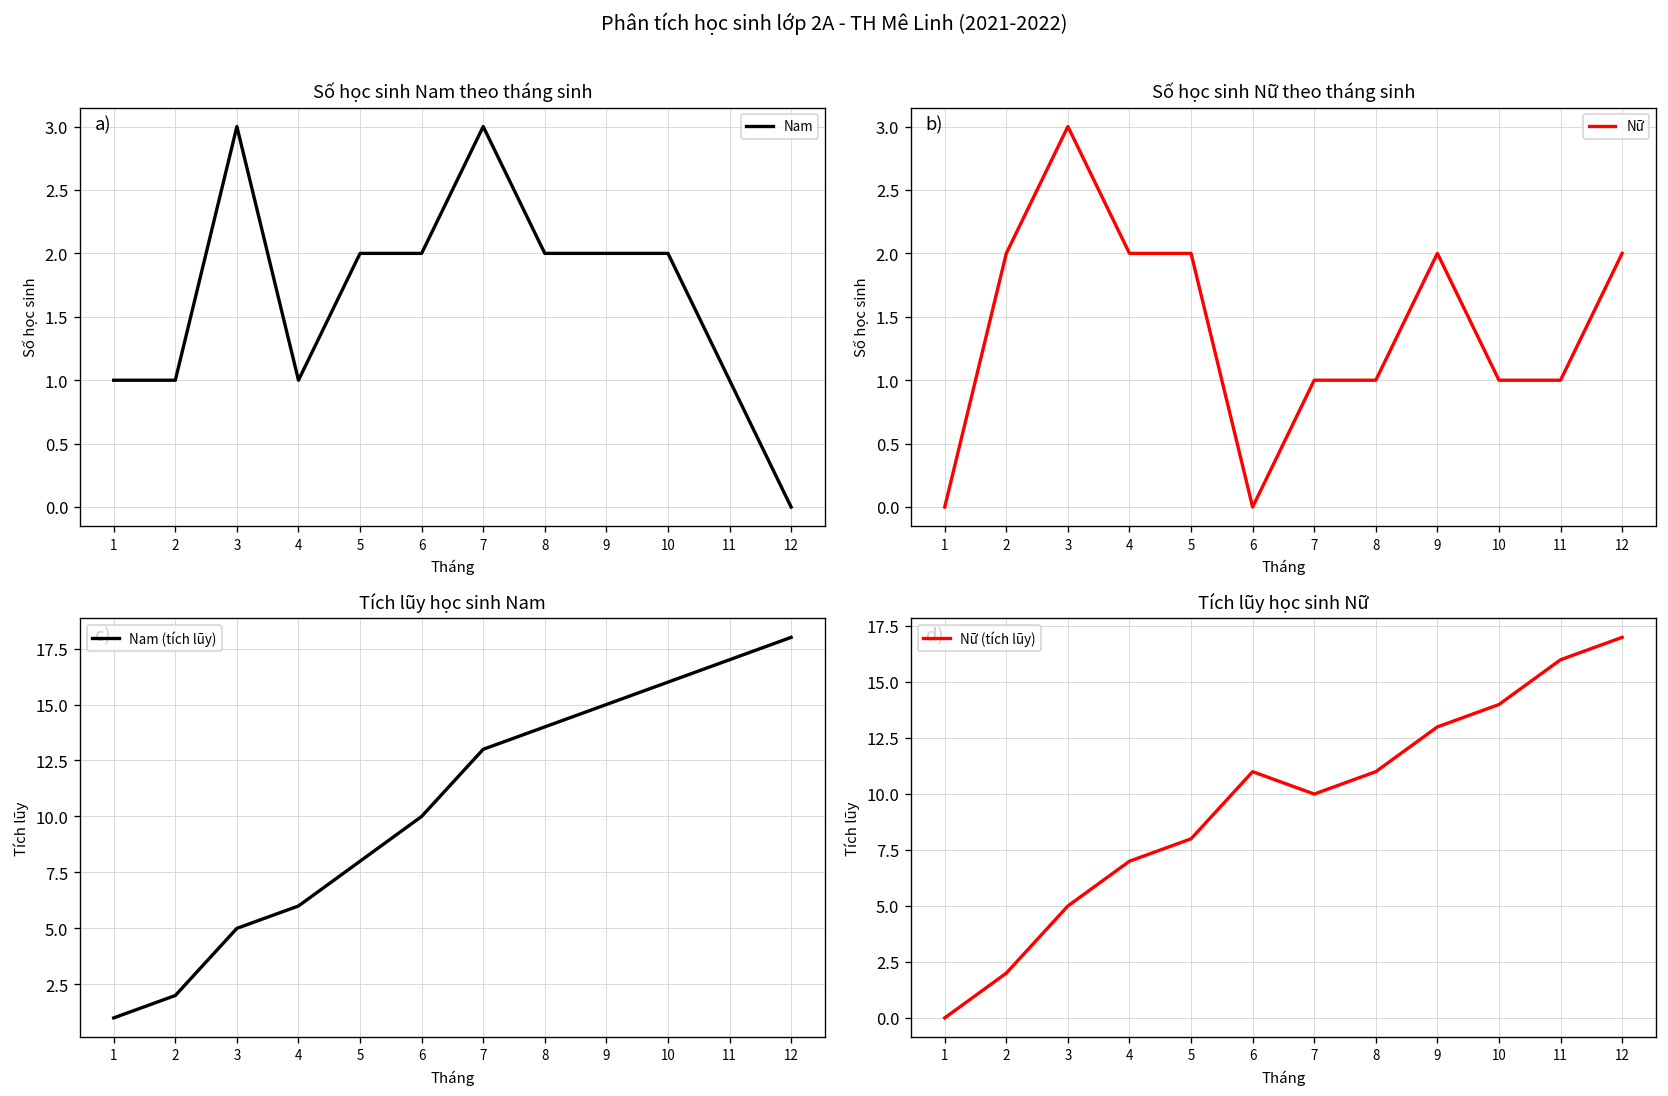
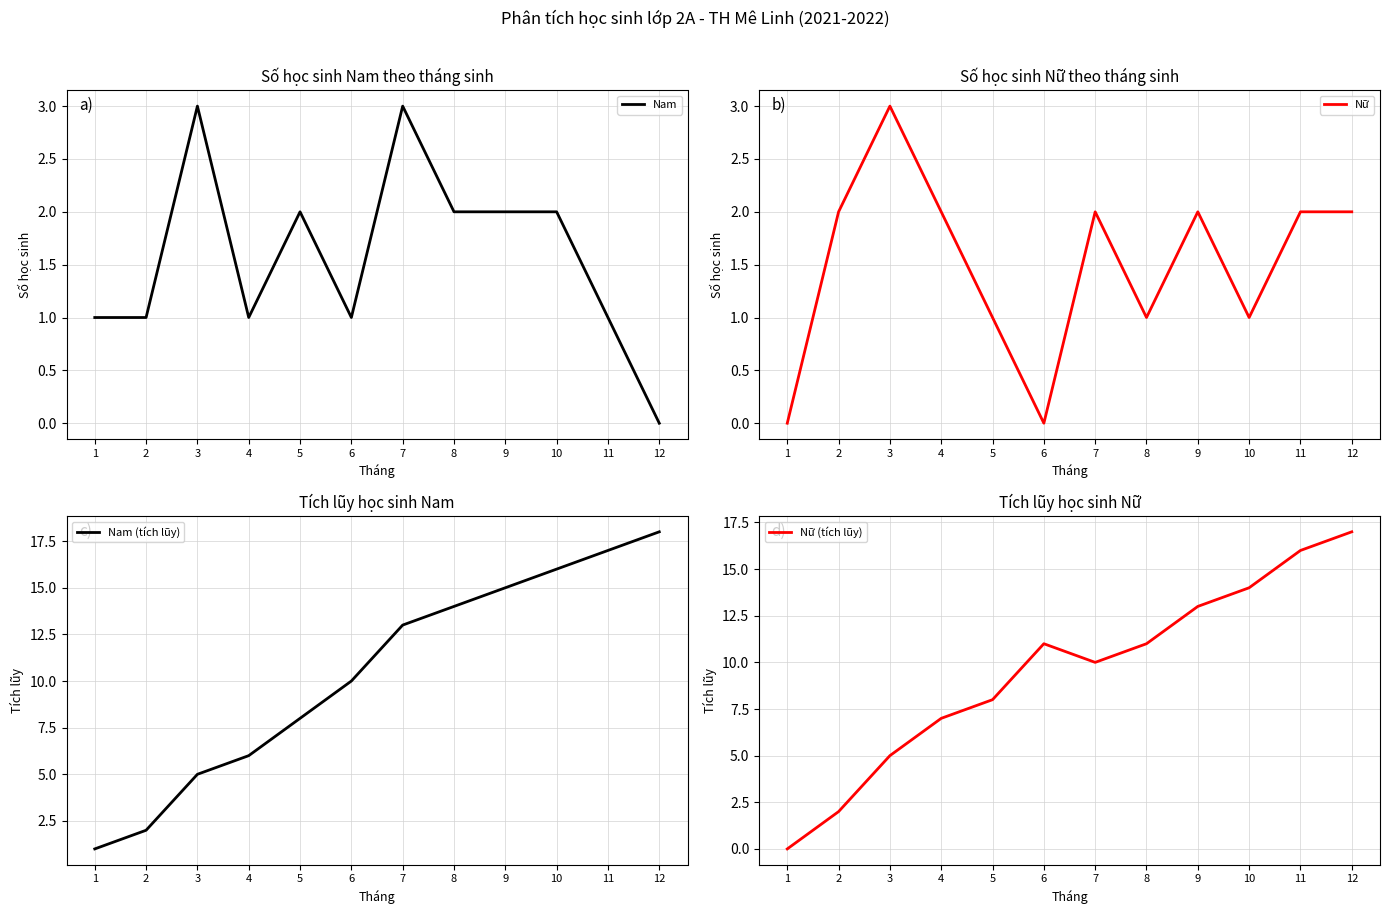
  {
    "Số học sinh Nam theo tháng sinh": {
      "1": 1,
      "2": 1,
      "3": 3,
      "4": 1,
      "5": 2,
-     "6": 2,
+     "6": 1,
      "7": 3,
      "8": 2,
      "9": 2,
      "10": 2,
      "11": 1,
      "12": 0
    },
    "Số học sinh Nữ theo tháng sinh": {
      "1": 0,
      "2": 2,
      "3": 3,
      "4": 2,
-     "5": 2,
+     "5": 1,
      "6": 0,
-     "7": 1,
+     "7": 2,
      "8": 1,
      "9": 2,
      "10": 1,
-     "11": 1,
+     "11": 2,
      "12": 2
    },
    "Tích lũy học sinh Nam": {
      "1": 1.0,
      "2": 2.0,
      "3": 5.0,
      "4": 6.0,
      "5": 8.0,
      "6": 10.0,
      "7": 13.0,
      "8": 14.0,
      "9": 15.0,
      "10": 16.0,
      "11": 17.0,
      "12": 18.0
    },
    "Tích lũy học sinh Nữ": {
      "1": 0.0,
      "2": 2.0,
      "3": 5.0,
      "4": 7.0,
      "5": 8.0,
      "6": 11.0,
      "7": 10.0,
      "8": 11.0,
      "9": 13.0,
      "10": 14.0,
      "11": 16.0,
      "12": 17.0
    }
  }
